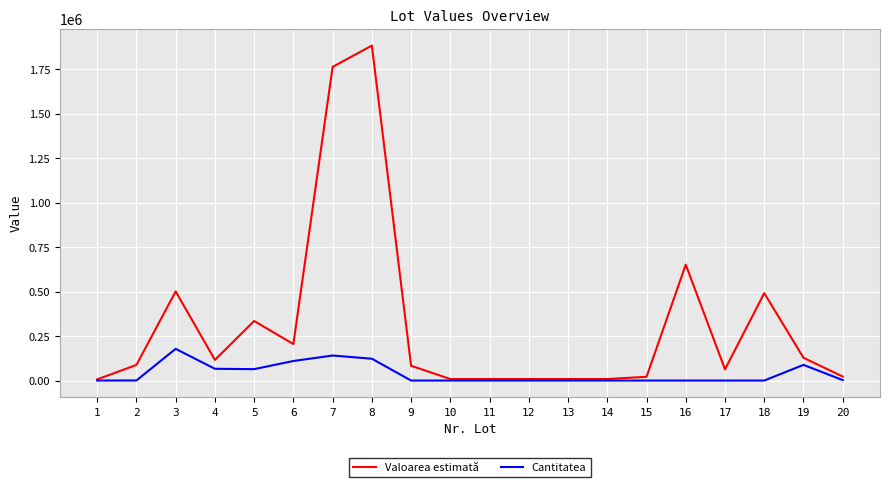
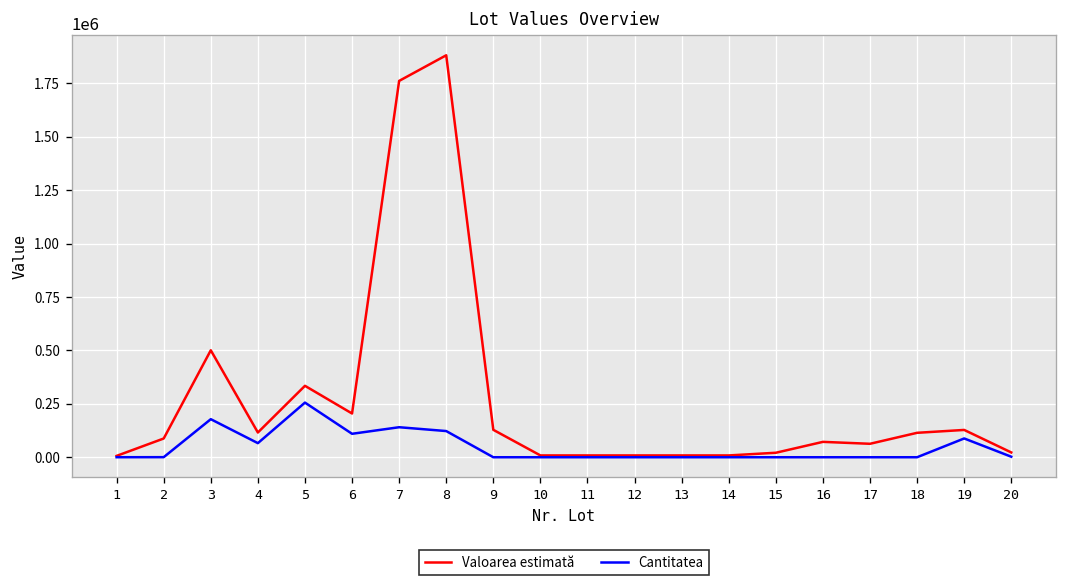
  {
    "Valoarea estimată": {
      "2": 90000,
      "3": 500000,
      "4": 120000,
      "5": 330000,
      "6": 200000,
      "7": 1760000,
      "8": 1880000,
-     "9": 80000,
+     "9": 130000,
      "15": 20000,
-     "16": 650000,
+     "16": 70000,
      "17": 60000,
-     "18": 490000,
+     "18": 110000,
      "19": 130000,
      "20": 20000
    },
    "Cantitatea": {
      "2": 0,
      "3": 180000,
      "4": 70000,
-     "5": 60000,
+     "5": 260000,
      "6": 110000,
      "7": 140000,
      "8": 120000,
      "9": 0,
      "15": 0,
      "16": 0,
      "17": 0,
      "18": 0,
      "19": 90000,
      "20": 0
    }
  }
